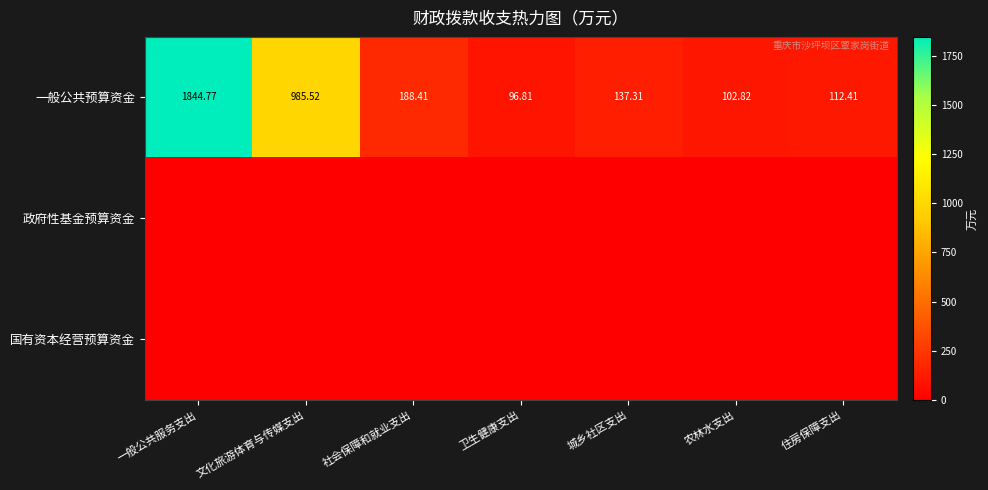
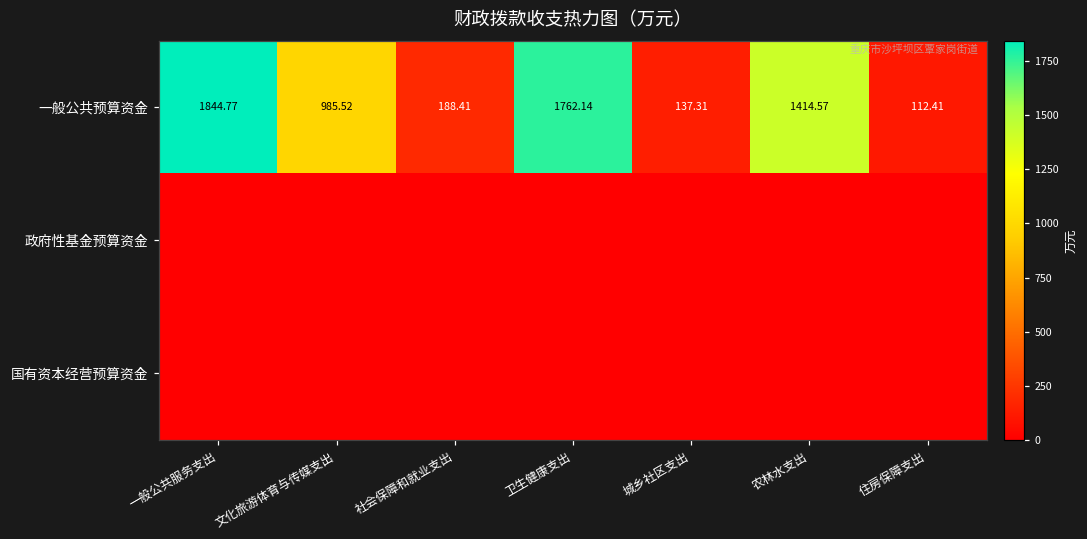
  {
    "一般公共预算资金": {
      "一般公共服务支出": 1844.77,
      "文化旅游体育与传媒支出": 985.52,
      "社会保障和就业支出": 188.41,
-     "卫生健康支出": 96.81,
+     "卫生健康支出": 1762.14,
      "城乡社区支出": 137.31,
-     "农林水支出": 102.82
+     "农林水支出": 1414.57
    }
  }
